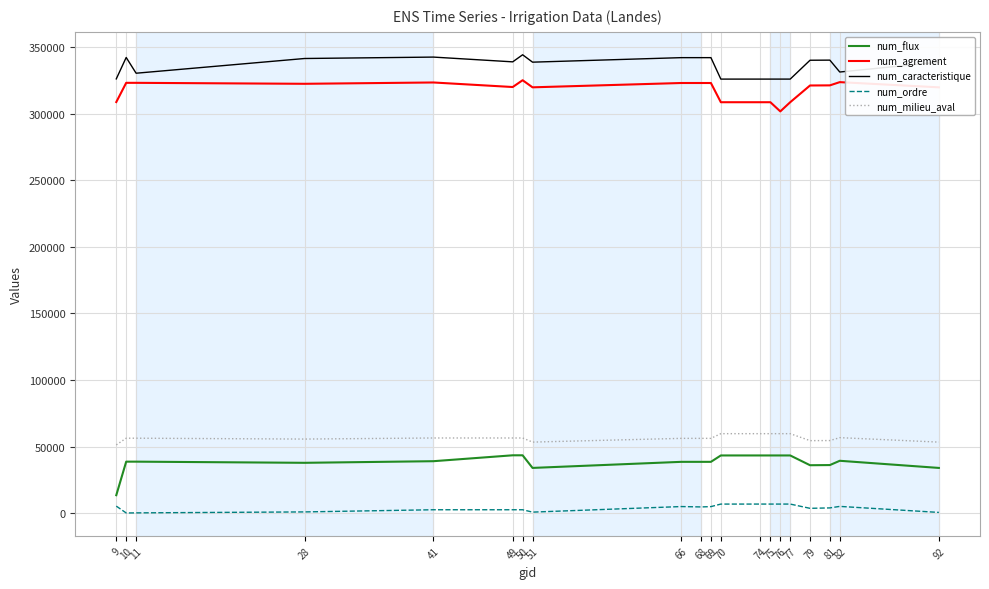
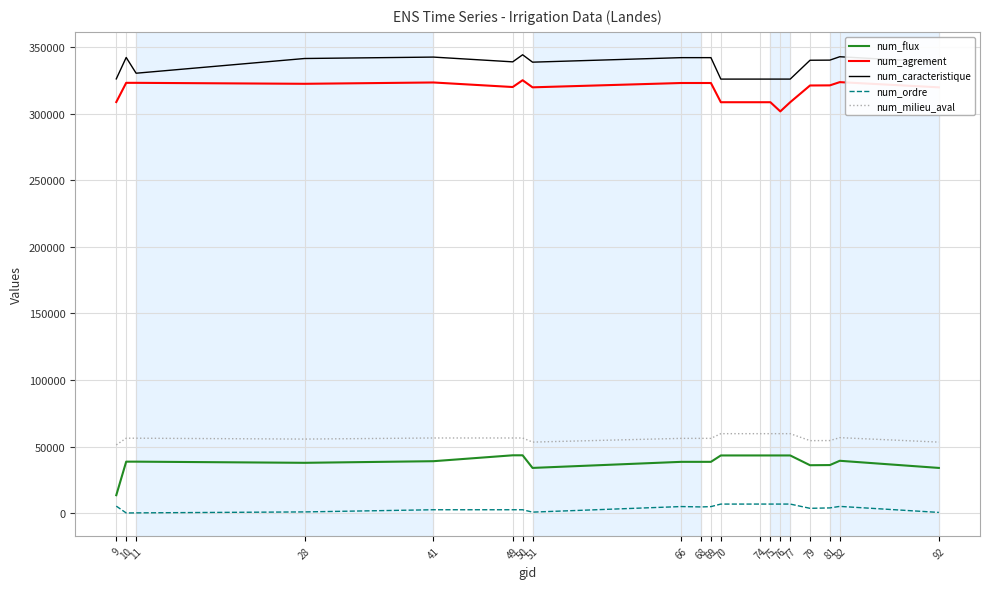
  {
    "num_flux": {
      "9": 14000,
      "10": 39000,
      "11": 39000,
      "28": 38000,
      "41": 39000,
      "49": 44000,
      "50": 44000,
      "51": 34000,
      "66": 39000,
      "68": 39000,
      "69": 39000,
      "70": 43000,
      "74": 43000,
      "75": 43000,
      "76": 43000,
      "77": 43000,
      "79": 36000,
      "81": 36000,
      "82": 39000,
      "92": 34000
    },
    "num_agrement": {
      "9": 309000,
      "10": 323000,
      "11": 323000,
      "28": 322000,
      "41": 323000,
      "49": 320000,
      "50": 325000,
      "51": 320000,
      "66": 323000,
      "68": 323000,
      "69": 323000,
      "70": 309000,
      "74": 309000,
      "75": 309000,
      "76": 302000,
      "77": 309000,
      "79": 321000,
      "81": 321000,
      "82": 324000
    },
    "num_caracteristique": {
      "9": 326000,
      "10": 342000,
      "11": 330000,
      "28": 341000,
      "41": 342000,
      "49": 339000,
      "50": 344000,
      "51": 339000,
      "66": 342000,
      "68": 342000,
      "69": 342000,
      "70": 326000,
      "74": 326000,
      "75": 326000,
      "76": 326000,
      "77": 326000,
      "79": 340000,
      "81": 340000,
-     "82": 331000
+     "82": 343000
    },
    "num_ordre": {
      "9": 5000,
      "10": 0,
      "11": 0,
      "28": 1000,
      "41": 3000,
      "49": 3000,
      "50": 3000,
      "51": 1000,
      "66": 5000,
      "68": 5000,
      "69": 5000,
      "70": 7000,
      "74": 7000,
      "75": 7000,
      "76": 7000,
      "77": 7000,
      "79": 4000,
      "81": 4000,
      "82": 5000,
      "92": 1000
    },
    "num_milieu_aval": {
      "9": 51000,
      "10": 56000,
      "11": 56000,
      "28": 56000,
      "41": 57000,
      "49": 57000,
      "50": 57000,
      "51": 53000,
      "66": 56000,
      "68": 56000,
      "69": 56000,
      "70": 60000,
      "74": 60000,
      "75": 60000,
      "76": 60000,
      "77": 60000,
      "79": 55000,
      "81": 55000,
      "82": 57000,
      "92": 53000
    }
  }
